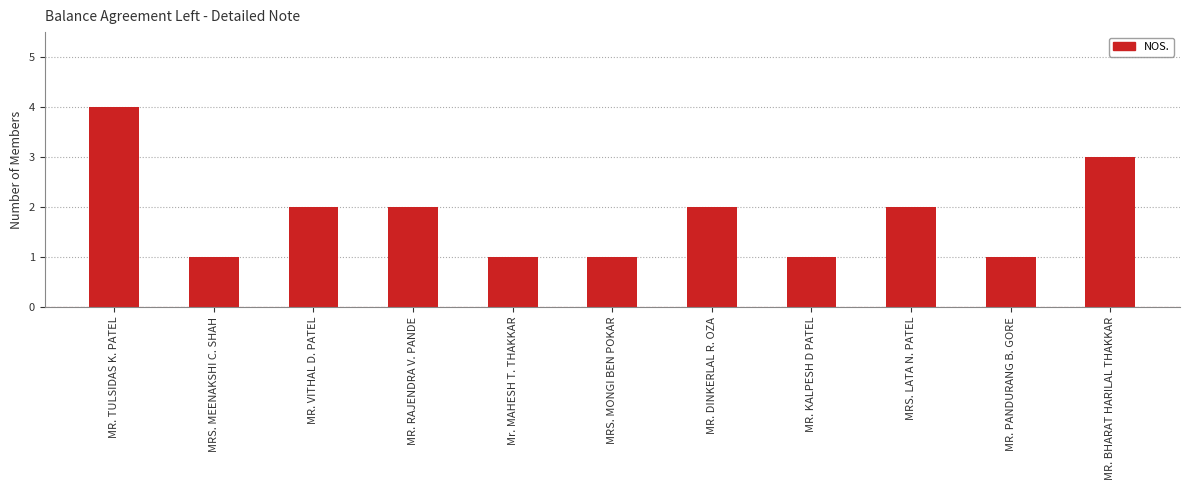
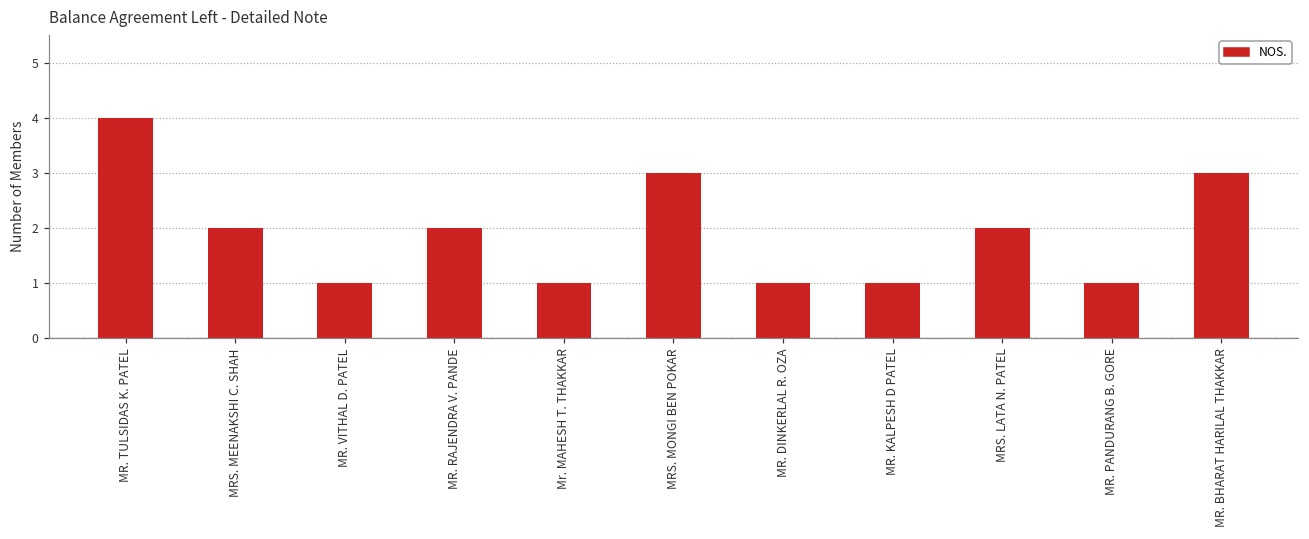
  {
    "MR. TULSIDAS K. PATEL": 4,
-   "MRS. MEENAKSHI C. SHAH": 1,
-   "MR. VITHAL D. PATEL": 2,
+   "MRS. MEENAKSHI C. SHAH": 2,
+   "MR. VITHAL D. PATEL": 1,
    "MR. RAJENDRA V. PANDE": 2,
    "Mr. MAHESH T. THAKKAR": 1,
-   "MRS. MONGI BEN POKAR": 1,
-   "MR. DINKERLAL R. OZA": 2,
+   "MRS. MONGI BEN POKAR": 3,
+   "MR. DINKERLAL R. OZA": 1,
    "MR. KALPESH D PATEL": 1,
    "MRS. LATA N. PATEL": 2,
    "MR. PANDURANG B. GORE": 1,
    "MR. BHARAT HARILAL THAKKAR": 3
  }
